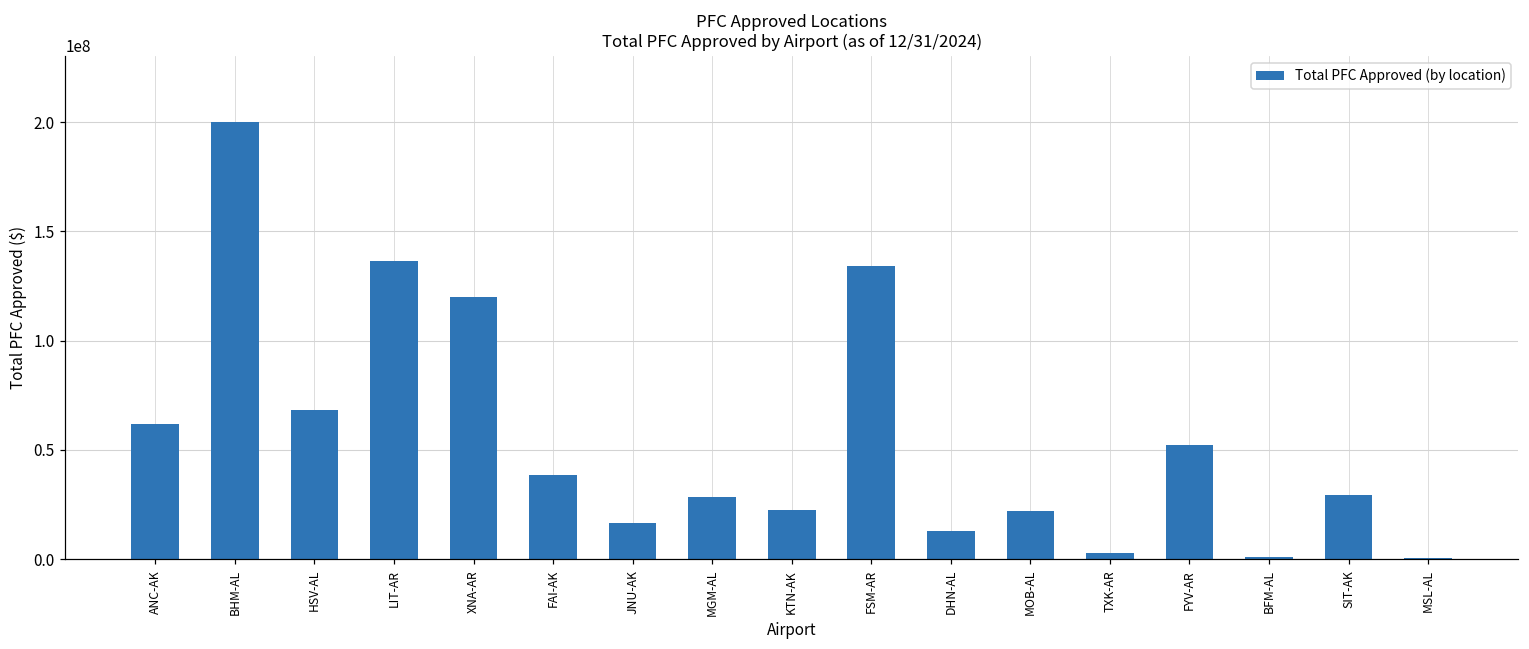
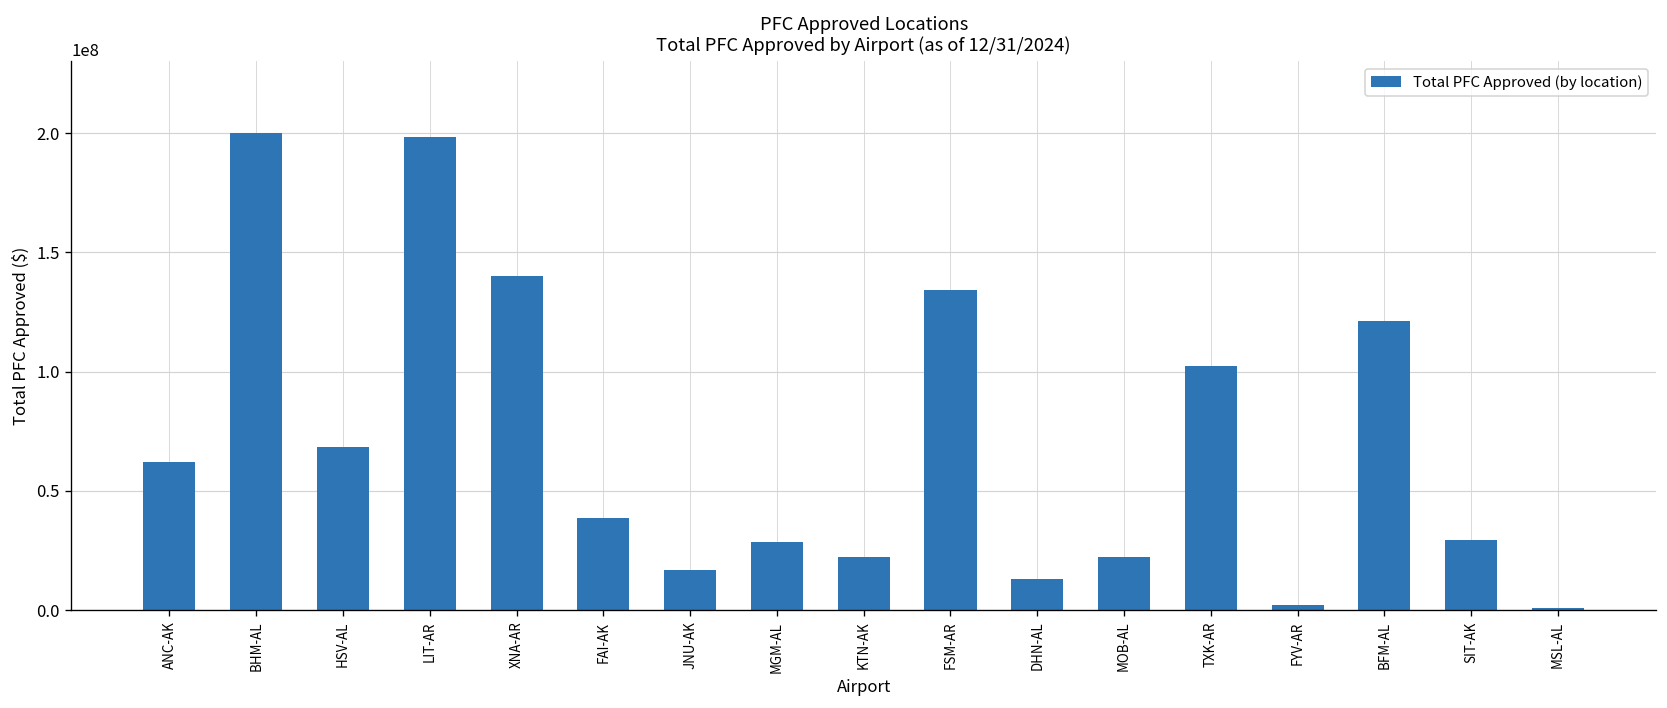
  {
    "ANC-AK": 62000000,
    "BHM-AL": 200000000,
    "HSV-AL": 68000000,
-   "LIT-AR": 136000000,
-   "XNA-AR": 120000000,
+   "LIT-AR": 198000000,
+   "XNA-AR": 140000000,
    "FAI-AK": 38000000,
    "JNU-AK": 17000000,
    "MGM-AL": 28000000,
    "KTN-AK": 22000000,
    "FSM-AR": 134000000,
    "DHN-AL": 13000000,
    "MOB-AL": 22000000,
-   "TXK-AR": 3000000,
-   "FYV-AR": 52000000,
-   "BFM-AL": 1000000,
+   "TXK-AR": 102000000,
+   "FYV-AR": 2000000,
+   "BFM-AL": 121000000,
    "SIT-AK": 29000000
  }
